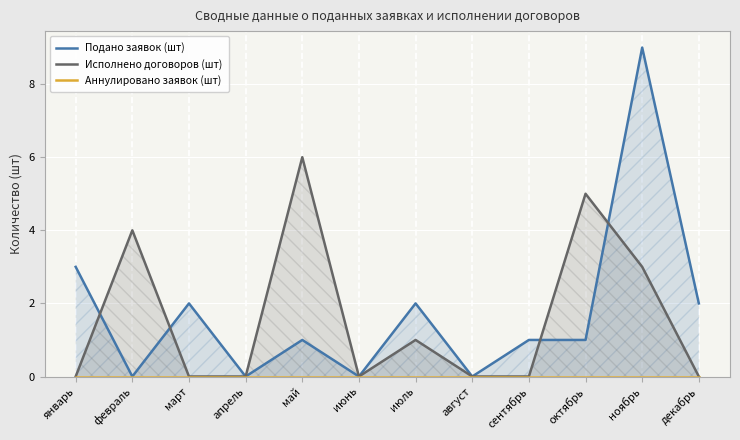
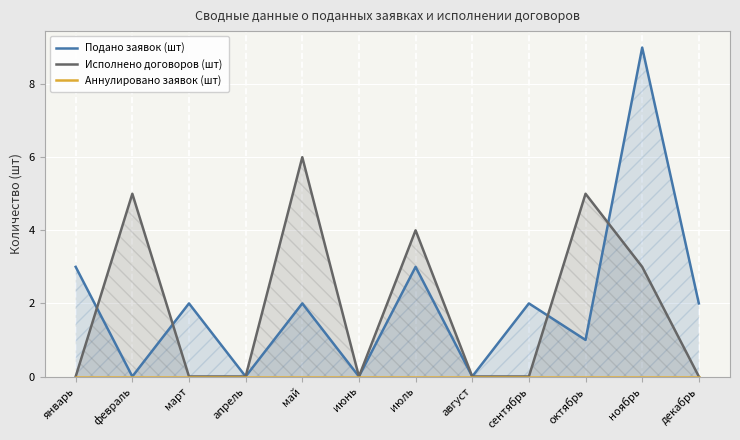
  {
    "Подано заявок (шт)": {
      "январь": 3,
      "март": 2,
-     "май": 1,
-     "июль": 2,
-     "сентябрь": 1,
+     "май": 2,
+     "июль": 3,
+     "сентябрь": 2,
      "октябрь": 1,
      "ноябрь": 9,
      "декабрь": 2
    },
    "Исполнено договоров (шт)": {
-     "февраль": 4,
+     "февраль": 5,
      "май": 6,
-     "июль": 1,
+     "июль": 4,
      "октябрь": 5,
      "ноябрь": 3
    },
    "Аннулировано заявок (шт)": {
      "май": 0,
      "июль": 0,
      "октябрь": 0,
      "ноябрь": 0
    }
  }
